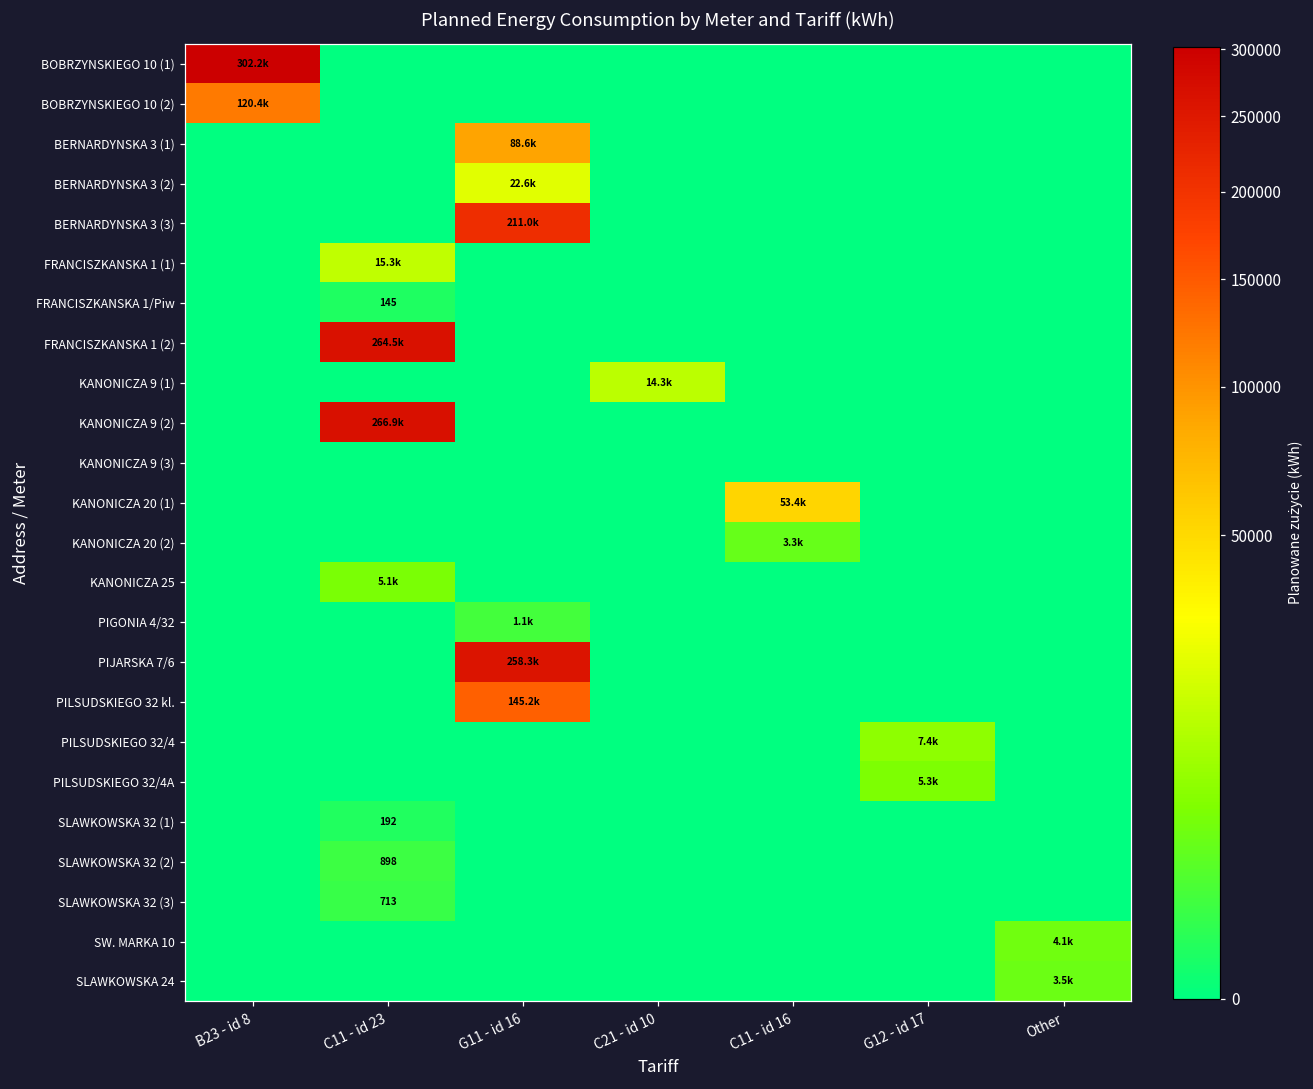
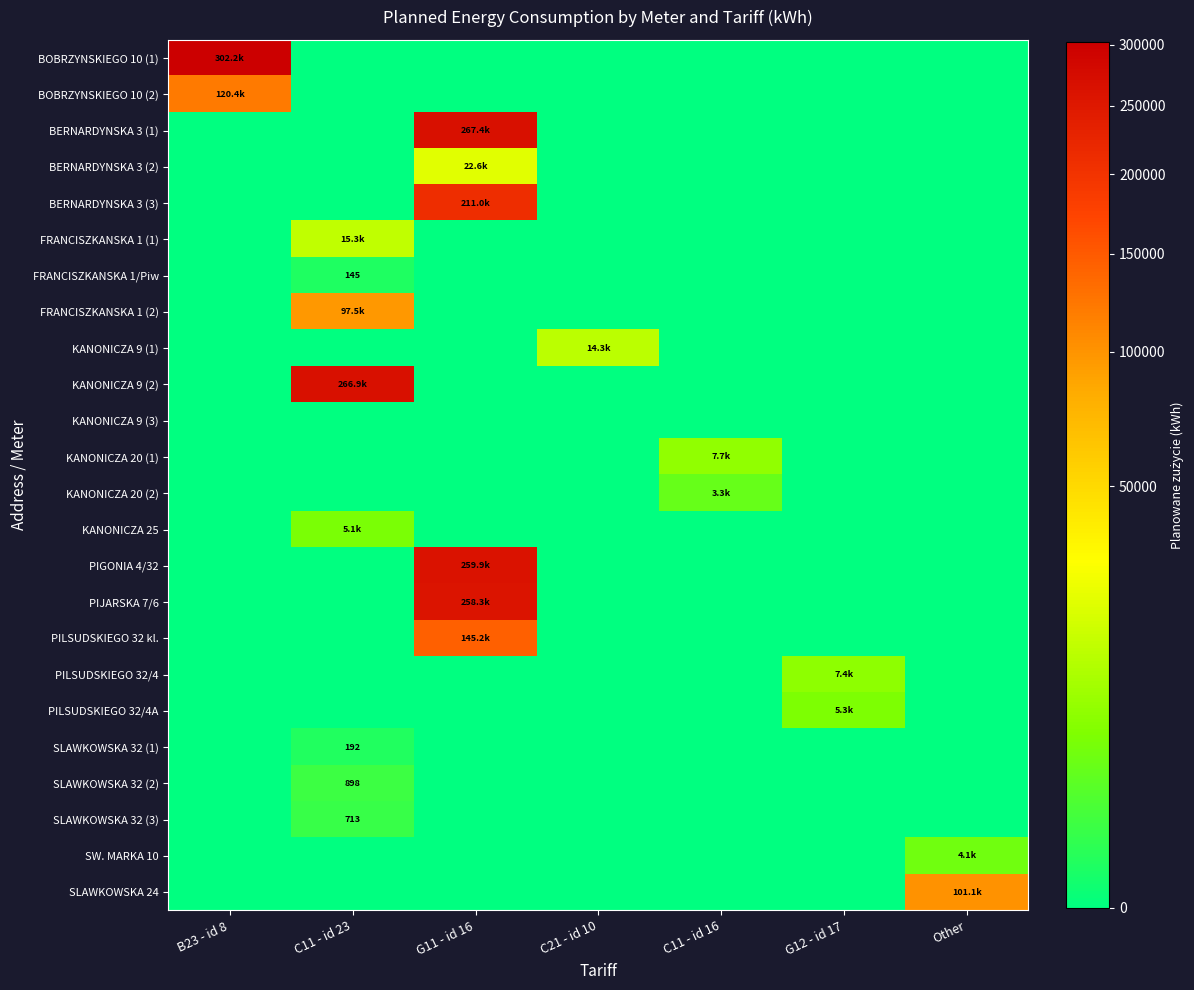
  {
    "BOBRZYNSKIEGO 10 (1)": {
      "B23 - id 8": "302.2k"
    },
    "BOBRZYNSKIEGO 10 (2)": {
      "B23 - id 8": "120.4k"
    },
    "BERNARDYNSKA 3 (1)": {
-     "G11 - id 16": "88.6k"
+     "G11 - id 16": "267.4k"
    },
    "BERNARDYNSKA 3 (2)": {
      "G11 - id 16": "22.6k"
    },
    "BERNARDYNSKA 3 (3)": {
      "G11 - id 16": "211.0k"
    },
    "FRANCISZKANSKA 1 (1)": {
      "C11 - id 23": "15.3k"
    },
    "FRANCISZKANSKA 1/Piw": {
      "C11 - id 23": "145"
    },
    "FRANCISZKANSKA 1 (2)": {
-     "C11 - id 23": "264.5k"
+     "C11 - id 23": "97.5k"
    },
    "KANONICZA 9 (1)": {
      "C21 - id 10": "14.3k"
    },
    "KANONICZA 9 (2)": {
      "C11 - id 23": "266.9k"
    },
    "KANONICZA 20 (1)": {
-     "C11 - id 16": "53.4k"
+     "C11 - id 16": "7.7k"
    },
    "KANONICZA 20 (2)": {
      "C11 - id 16": "3.3k"
    },
    "KANONICZA 25": {
      "C11 - id 23": "5.1k"
    },
    "PIGONIA 4/32": {
-     "G11 - id 16": "1.1k"
+     "G11 - id 16": "259.9k"
    },
    "PIJARSKA 7/6": {
      "G11 - id 16": "258.3k"
    },
    "PILSUDSKIEGO 32 kl.": {
      "G11 - id 16": "145.2k"
    },
    "PILSUDSKIEGO 32/4": {
      "G12 - id 17": "7.4k"
    },
    "PILSUDSKIEGO 32/4A": {
      "G12 - id 17": "5.3k"
    },
    "SLAWKOWSKA 32 (1)": {
      "C11 - id 23": "192"
    },
    "SLAWKOWSKA 32 (2)": {
      "C11 - id 23": "898"
    },
    "SLAWKOWSKA 32 (3)": {
      "C11 - id 23": "713"
    },
    "SW. MARKA 10": {
      "Other": "4.1k"
    },
    "SLAWKOWSKA 24": {
-     "Other": "3.5k"
+     "Other": "101.1k"
    }
  }
